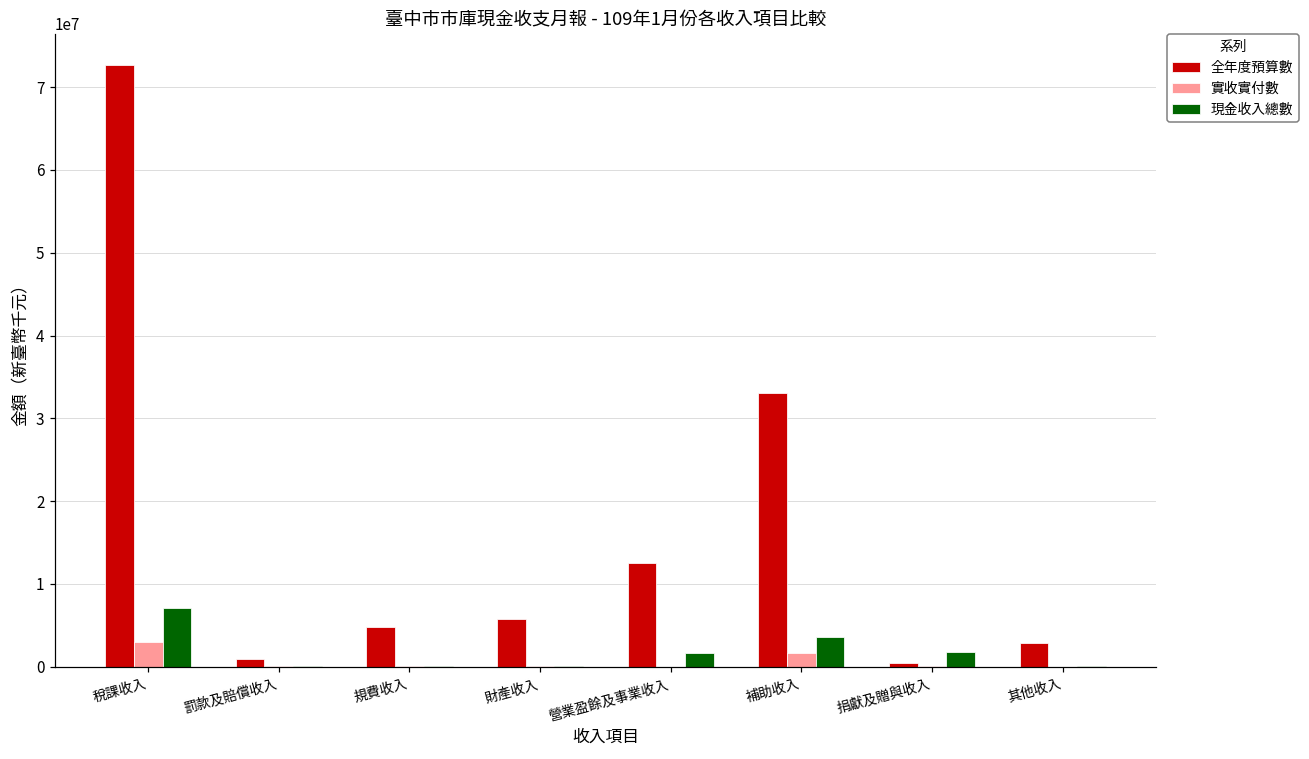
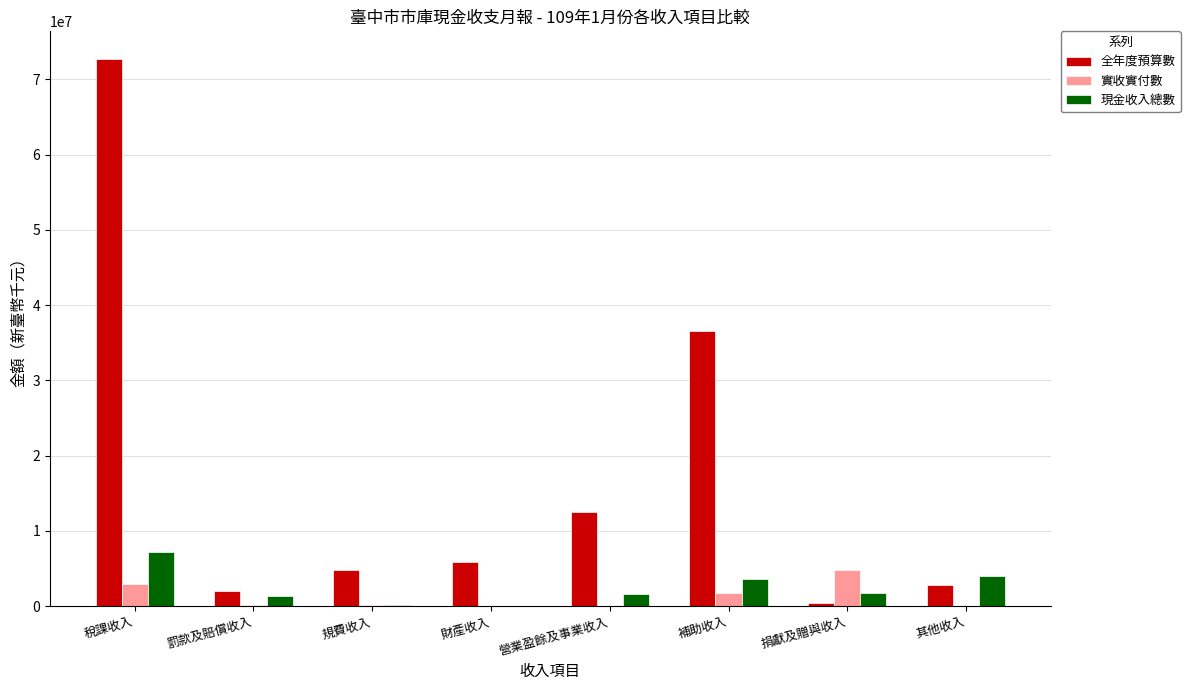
  {
    "全年度預算數": {
      "稅課收入": 73000000,
-     "罰款及賠償收入": 1000000,
+     "罰款及賠償收入": 2000000,
      "規費收入": 5000000,
      "財產收入": 6000000,
      "營業盈餘及事業收入": 13000000,
-     "補助收入": 33000000,
+     "補助收入": 37000000,
      "捐獻及贈與收入": 0,
      "其他收入": 3000000
    },
    "實收實付數": {
      "稅課收入": 3000000,
      "補助收入": 2000000,
-     "捐獻及贈與收入": 0
+     "捐獻及贈與收入": 5000000
    },
    "現金收入總數": {
      "稅課收入": 7000000,
-     "罰款及賠償收入": 0,
+     "罰款及賠償收入": 1000000,
      "營業盈餘及事業收入": 2000000,
      "補助收入": 4000000,
      "捐獻及贈與收入": 2000000,
-     "其他收入": 0
+     "其他收入": 4000000
    }
  }
